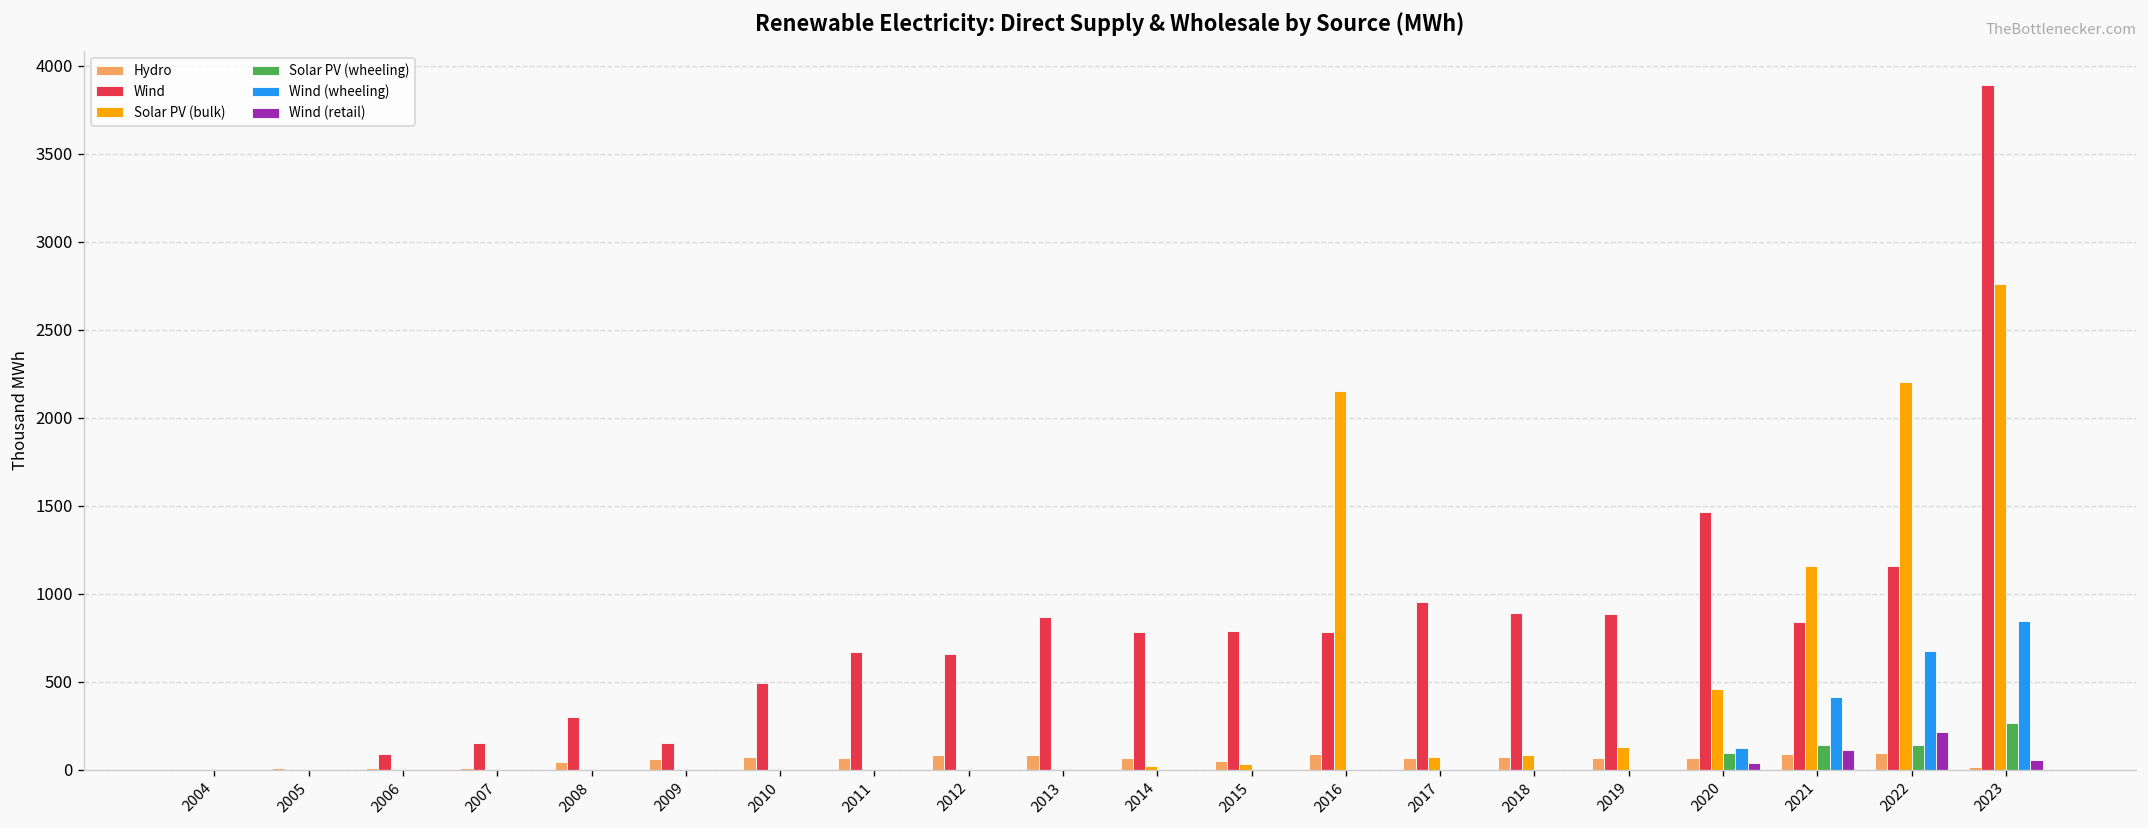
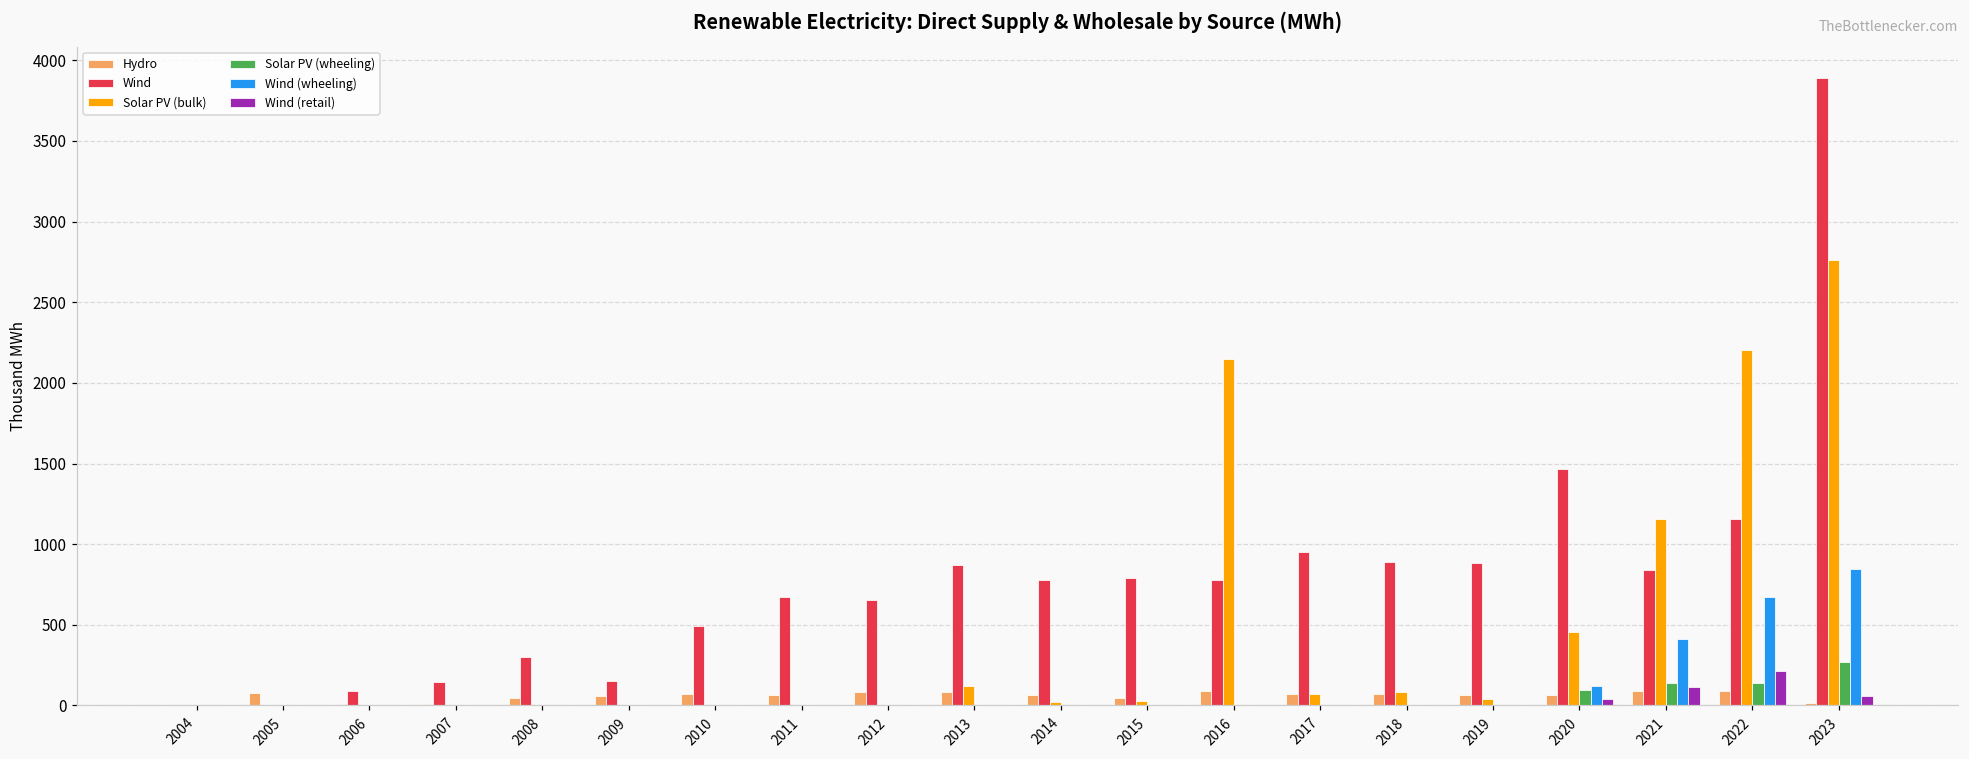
  {
    "Hydro": {
-     "2005": 10,
+     "2005": 80,
      "2008": 40,
      "2009": 60,
      "2010": 70,
      "2011": 60,
      "2012": 80,
      "2013": 80,
      "2014": 70,
      "2015": 50,
      "2016": 90,
      "2017": 70,
      "2018": 70,
      "2019": 60,
      "2020": 60,
      "2021": 90,
      "2022": 90
    },
    "Wind": {
      "2004": 0,
      "2005": 0,
      "2006": 90,
      "2007": 150,
      "2008": 300,
      "2009": 150,
      "2010": 490,
      "2011": 670,
      "2012": 650,
      "2013": 870,
      "2014": 780,
      "2015": 790,
      "2016": 780,
      "2017": 950,
      "2018": 890,
      "2019": 880,
      "2020": 1470,
      "2021": 840,
      "2022": 1160,
      "2023": 3890
    },
    "Solar PV (bulk)": {
      "2004": 0,
      "2005": 0,
      "2006": 0,
      "2007": 0,
      "2008": 0,
      "2009": 0,
      "2010": 0,
      "2011": 0,
      "2012": 0,
-     "2013": 10,
+     "2013": 120,
      "2014": 20,
      "2015": 30,
      "2016": 2150,
      "2017": 70,
      "2018": 80,
-     "2019": 130,
+     "2019": 40,
      "2020": 460,
      "2021": 1160,
      "2022": 2200,
      "2023": 2760
    },
    "Solar PV (wheeling)": {
      "2004": 0,
      "2005": 0,
      "2006": 0,
      "2007": 0,
      "2008": 0,
      "2009": 0,
      "2010": 0,
      "2011": 0,
      "2012": 0,
      "2013": 0,
      "2014": 0,
      "2015": 0,
      "2016": 0,
      "2017": 0,
      "2018": 0,
      "2019": 0,
      "2020": 90,
      "2021": 140,
      "2022": 140,
      "2023": 270
    },
    "Wind (wheeling)": {
      "2004": 0,
      "2005": 0,
      "2006": 0,
      "2007": 0,
      "2008": 0,
      "2009": 0,
      "2010": 0,
      "2011": 0,
      "2012": 0,
      "2013": 0,
      "2014": 0,
      "2015": 0,
      "2016": 0,
      "2017": 0,
      "2018": 0,
      "2019": 0,
      "2020": 120,
      "2021": 410,
      "2022": 670,
      "2023": 840
    },
    "Wind (retail)": {
      "2004": 0,
      "2005": 0,
      "2006": 0,
      "2007": 0,
      "2008": 0,
      "2009": 0,
      "2010": 0,
      "2011": 0,
      "2012": 0,
      "2013": 0,
      "2014": 0,
      "2015": 0,
      "2016": 0,
      "2017": 0,
      "2018": 0,
      "2019": 0,
      "2020": 40,
      "2021": 110,
      "2022": 210,
      "2023": 60
    }
  }
